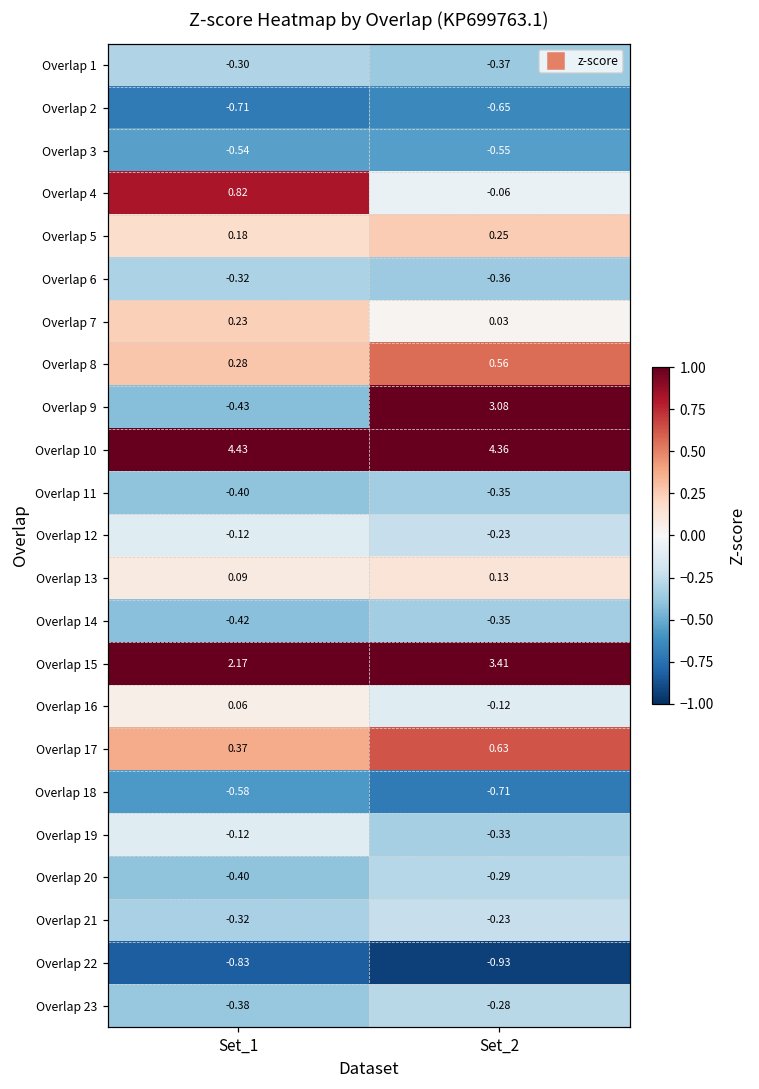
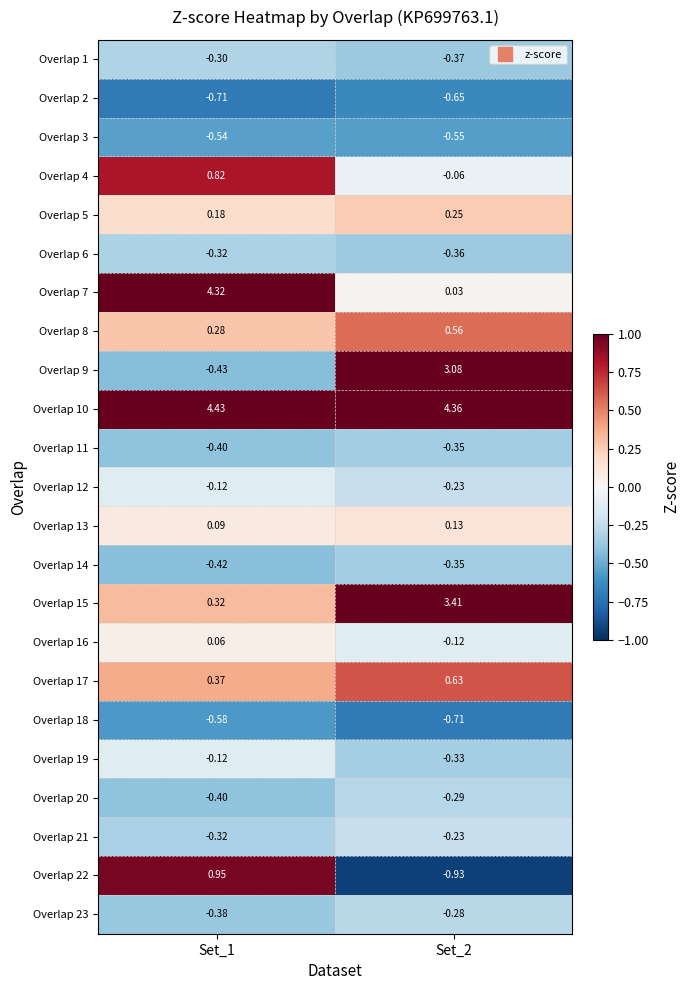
  {
    "Overlap 1": {
      "Set_1": -0.30,
      "Set_2": -0.37
    },
    "Overlap 2": {
      "Set_1": -0.71,
      "Set_2": -0.65
    },
    "Overlap 3": {
      "Set_1": -0.54,
      "Set_2": -0.55
    },
    "Overlap 4": {
      "Set_1": 0.82,
      "Set_2": -0.06
    },
    "Overlap 5": {
      "Set_1": 0.18,
      "Set_2": 0.25
    },
    "Overlap 6": {
      "Set_1": -0.32,
      "Set_2": -0.36
    },
    "Overlap 7": {
-     "Set_1": 0.23,
+     "Set_1": 4.32,
      "Set_2": 0.03
    },
    "Overlap 8": {
      "Set_1": 0.28,
      "Set_2": 0.56
    },
    "Overlap 9": {
      "Set_1": -0.43,
      "Set_2": 3.08
    },
    "Overlap 10": {
      "Set_1": 4.43,
      "Set_2": 4.36
    },
    "Overlap 11": {
      "Set_1": -0.40,
      "Set_2": -0.35
    },
    "Overlap 12": {
      "Set_1": -0.12,
      "Set_2": -0.23
    },
    "Overlap 13": {
      "Set_1": 0.09,
      "Set_2": 0.13
    },
    "Overlap 14": {
      "Set_1": -0.42,
      "Set_2": -0.35
    },
    "Overlap 15": {
-     "Set_1": 2.17,
+     "Set_1": 0.32,
      "Set_2": 3.41
    },
    "Overlap 16": {
      "Set_1": 0.06,
      "Set_2": -0.12
    },
    "Overlap 17": {
      "Set_1": 0.37,
      "Set_2": 0.63
    },
    "Overlap 18": {
      "Set_1": -0.58,
      "Set_2": -0.71
    },
    "Overlap 19": {
      "Set_1": -0.12,
      "Set_2": -0.33
    },
    "Overlap 20": {
      "Set_1": -0.40,
      "Set_2": -0.29
    },
    "Overlap 21": {
      "Set_1": -0.32,
      "Set_2": -0.23
    },
    "Overlap 22": {
-     "Set_1": -0.83,
+     "Set_1": 0.95,
      "Set_2": -0.93
    },
    "Overlap 23": {
      "Set_1": -0.38,
      "Set_2": -0.28
    }
  }
